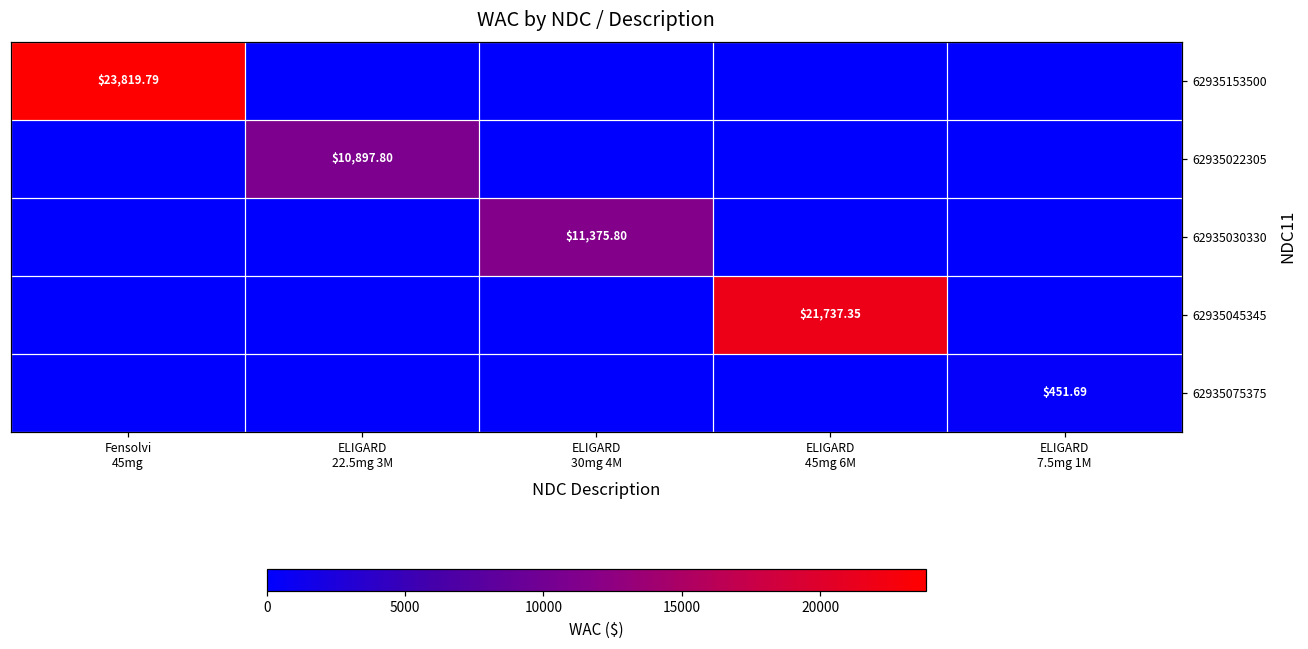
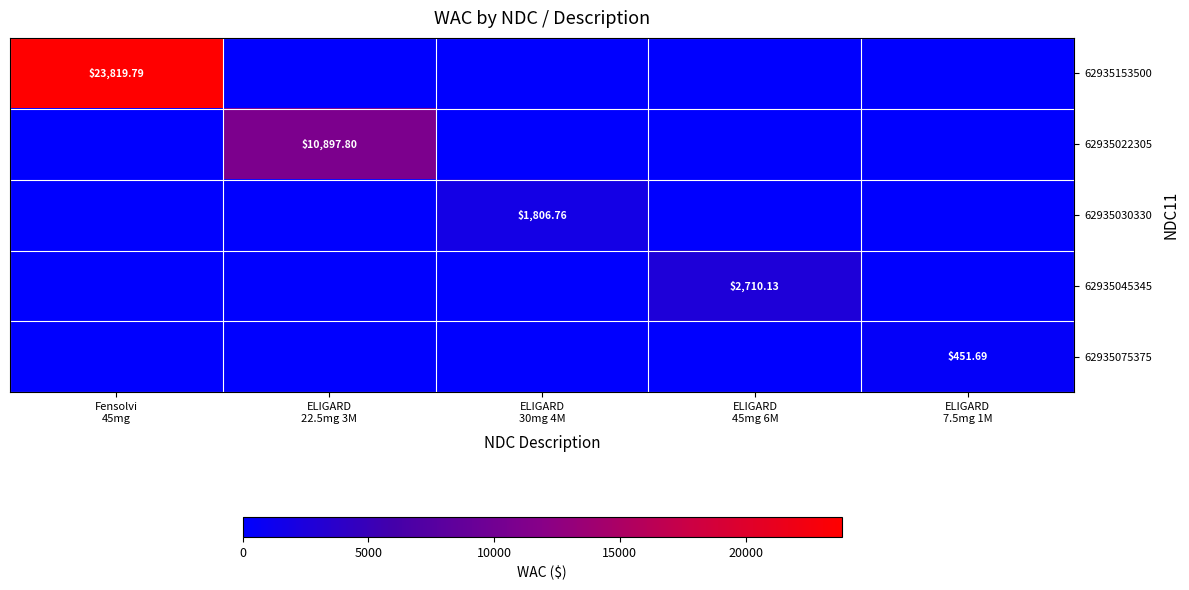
  {
    "62935153500": {
      "Fensolvi 45mg": "$23,819.79"
    },
    "62935022305": {
      "ELIGARD 22.5mg 3M": "$10,897.80"
    },
    "62935030330": {
-     "ELIGARD 30mg 4M": "$11,375.80"
+     "ELIGARD 30mg 4M": "$1,806.76"
    },
    "62935045345": {
-     "ELIGARD 45mg 6M": "$21,737.35"
+     "ELIGARD 45mg 6M": "$2,710.13"
    },
    "62935075375": {
      "ELIGARD 7.5mg 1M": "$451.69"
    }
  }
